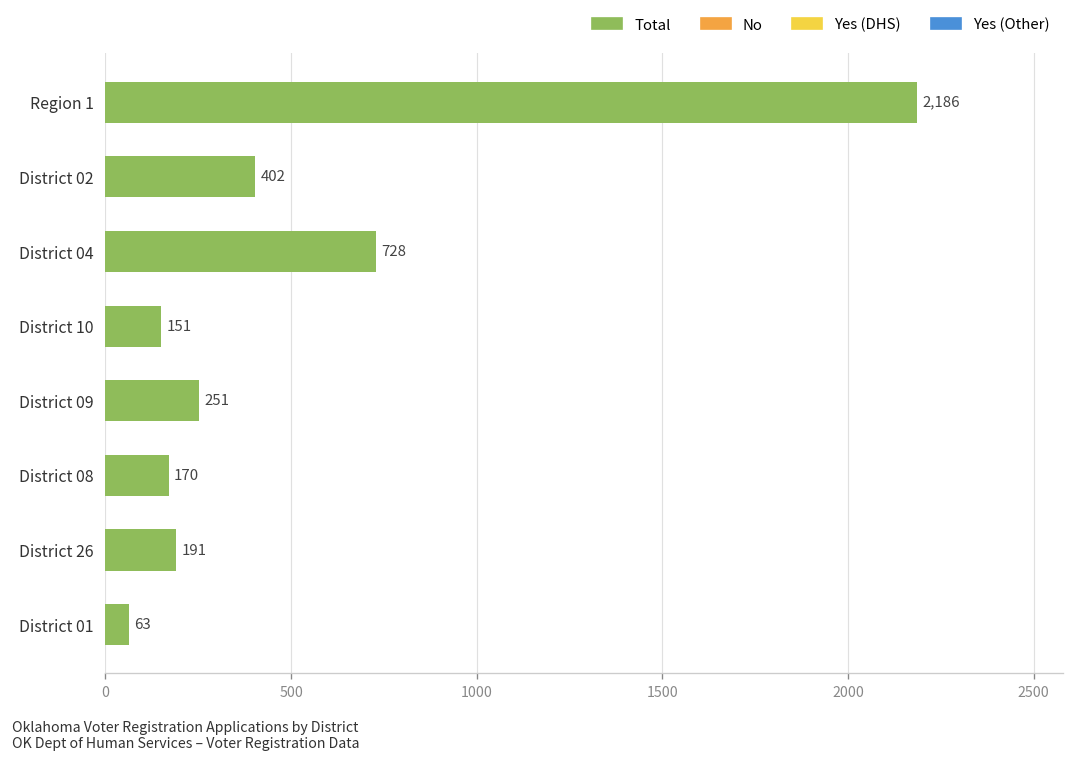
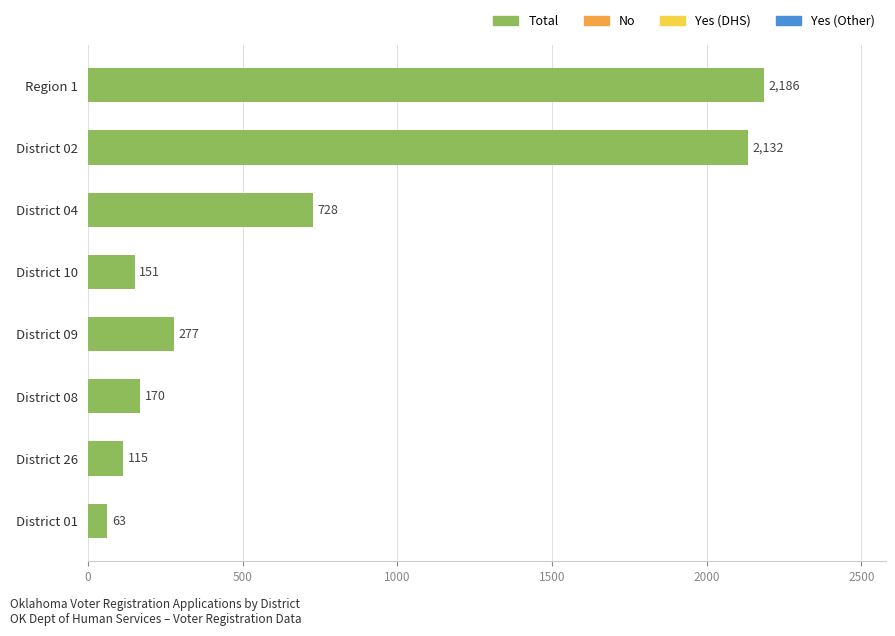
  {
    "Region 1": "2,186",
-   "District 02": "402",
+   "District 02": "2,132",
    "District 04": "728",
    "District 10": "151",
-   "District 09": "251",
+   "District 09": "277",
    "District 08": "170",
-   "District 26": "191",
+   "District 26": "115",
    "District 01": "63"
  }
